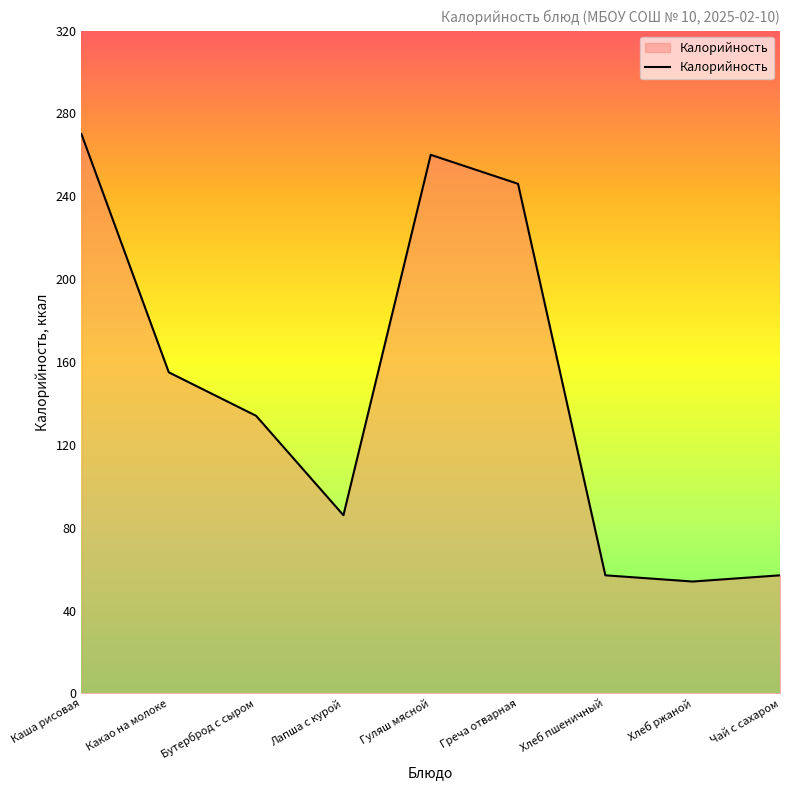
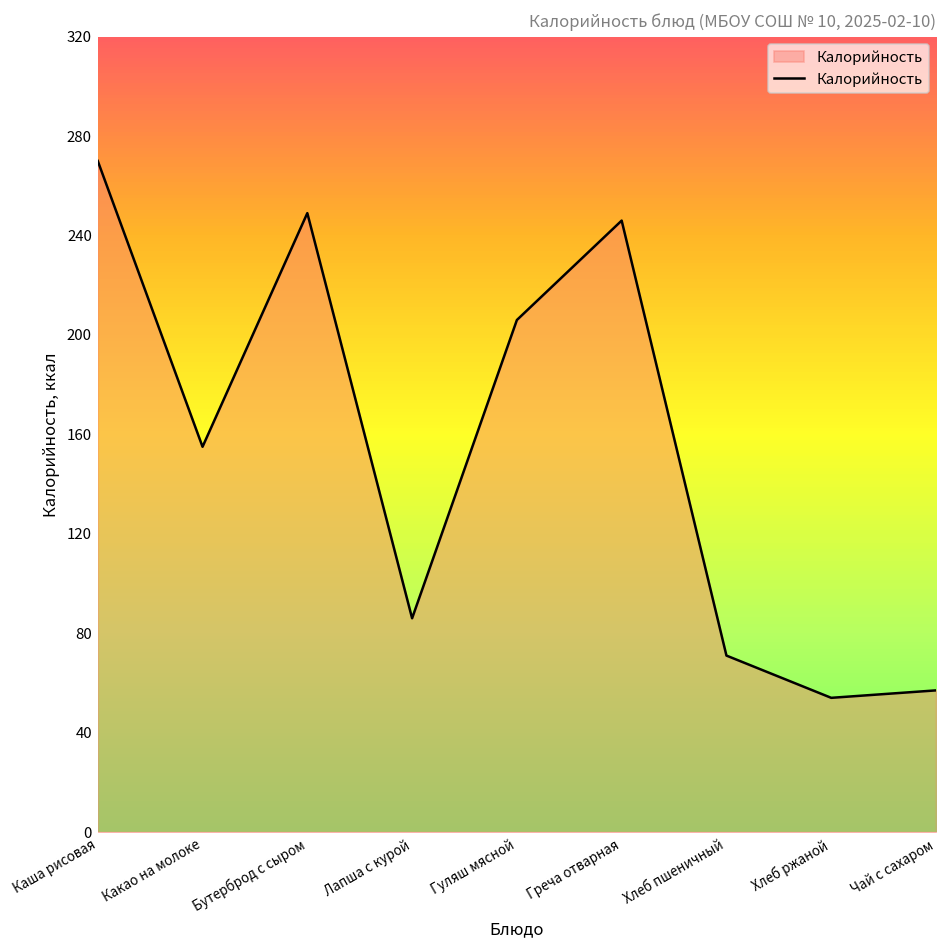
  {
    "Каша рисовая": 270,
    "Какао на молоке": 155,
-   "Бутерброд с сыром": 134,
+   "Бутерброд с сыром": 249,
    "Лапша с курой": 86,
-   "Гуляш мясной": 260,
+   "Гуляш мясной": 206,
    "Греча отварная": 246,
-   "Хлеб пшеничный": 57,
+   "Хлеб пшеничный": 71,
    "Хлеб ржаной": 54,
    "Чай с сахаром": 57
  }
